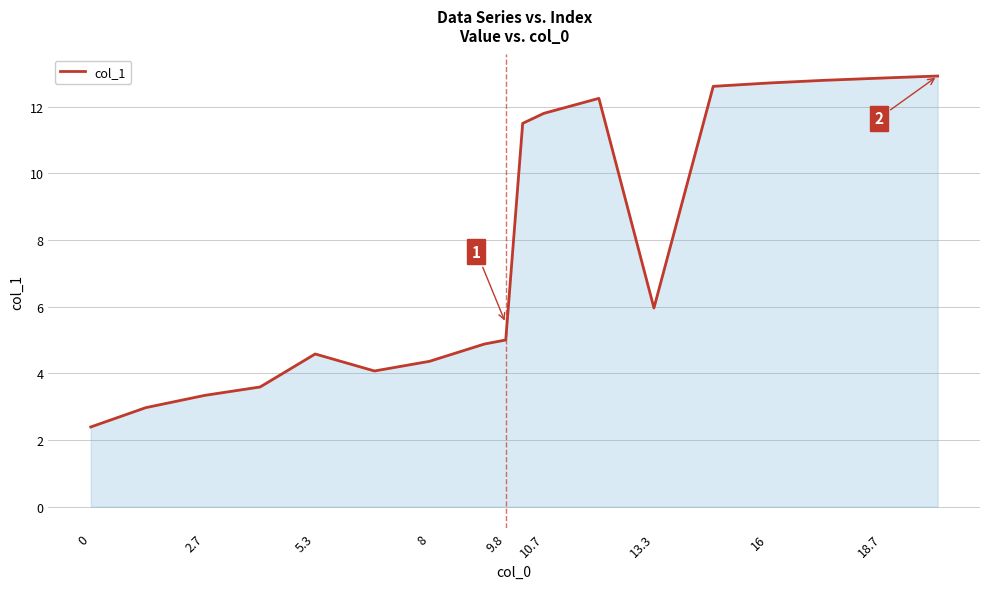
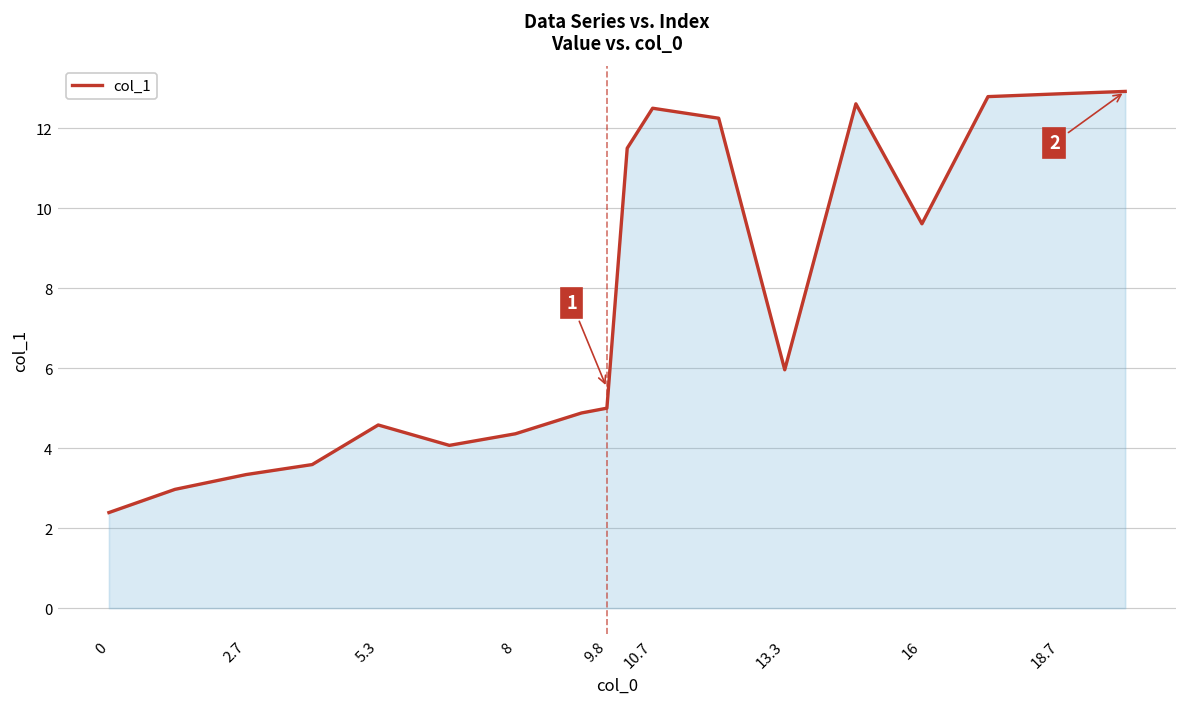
  {
    "0": 2.4,
    "2.7": 3.3,
    "5.3": 4.6,
    "8": 4.4,
    "9.8": 5.0,
-   "10.7": 11.8,
+   "10.7": 12.5,
    "13.3": 6.0,
-   "16": 12.7,
+   "16": 9.6,
    "18.7": 12.9
  }
